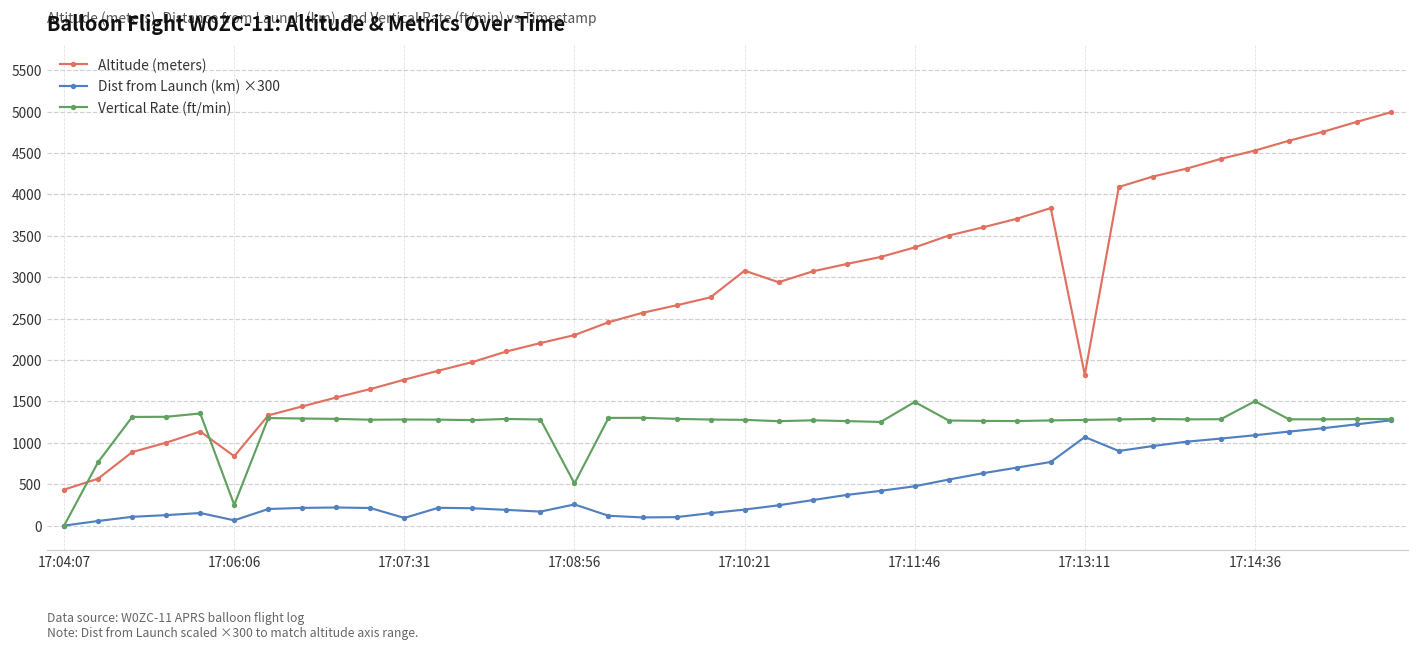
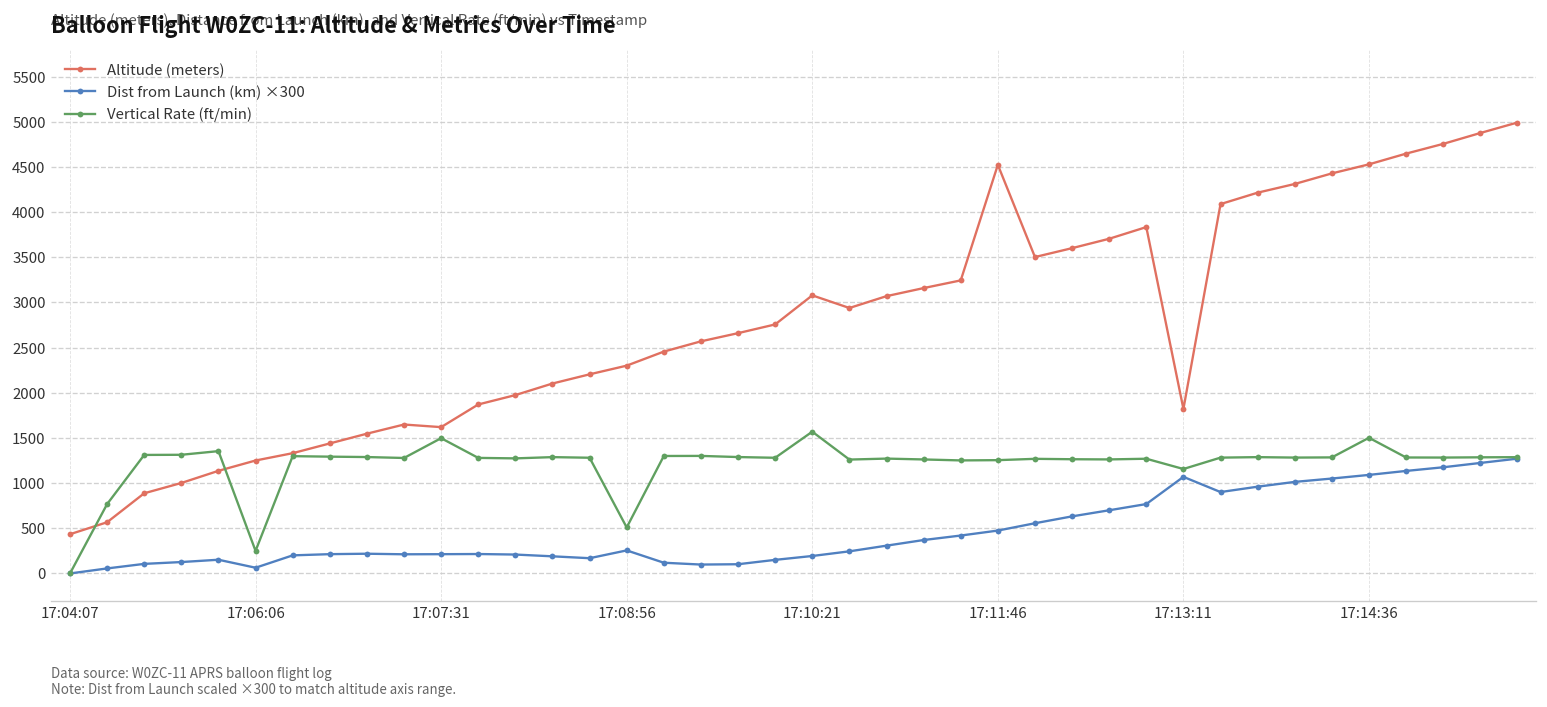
  {
    "Altitude (meters)": {
      "17:04:07": 400,
-     "17:06:06": 800,
-     "17:07:31": 1800,
+     "17:06:06": 1300,
+     "17:07:31": 1600,
      "17:08:56": 2300,
      "17:10:21": 3100,
-     "17:11:46": 3400,
+     "17:11:46": 4500,
      "17:13:11": 1800,
      "17:14:36": 4500
    },
    "Dist from Launch (km) ×300": {
      "17:06:06": 100,
-     "17:07:31": 100,
+     "17:07:31": 200,
      "17:08:56": 300,
      "17:10:21": 200,
      "17:11:46": 500,
      "17:13:11": 1100,
      "17:14:36": 1100
    },
    "Vertical Rate (ft/min)": {
      "17:06:06": 200,
-     "17:07:31": 1300,
+     "17:07:31": 1500,
      "17:08:56": 500,
-     "17:10:21": 1300,
-     "17:11:46": 1500,
-     "17:13:11": 1300,
+     "17:10:21": 1600,
+     "17:11:46": 1300,
+     "17:13:11": 1200,
      "17:14:36": 1500
    }
  }
